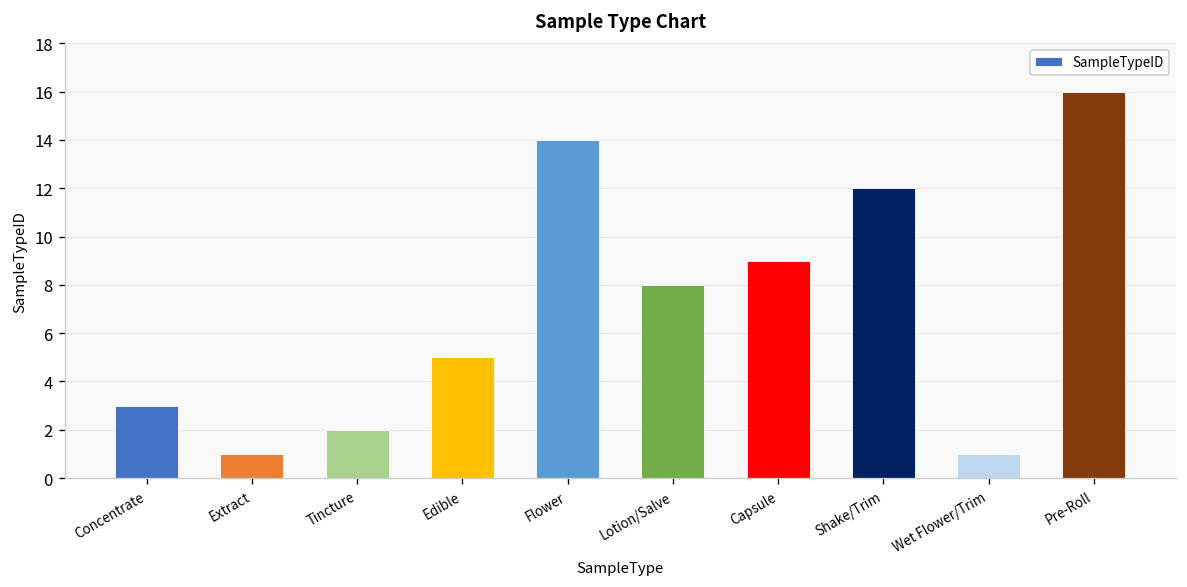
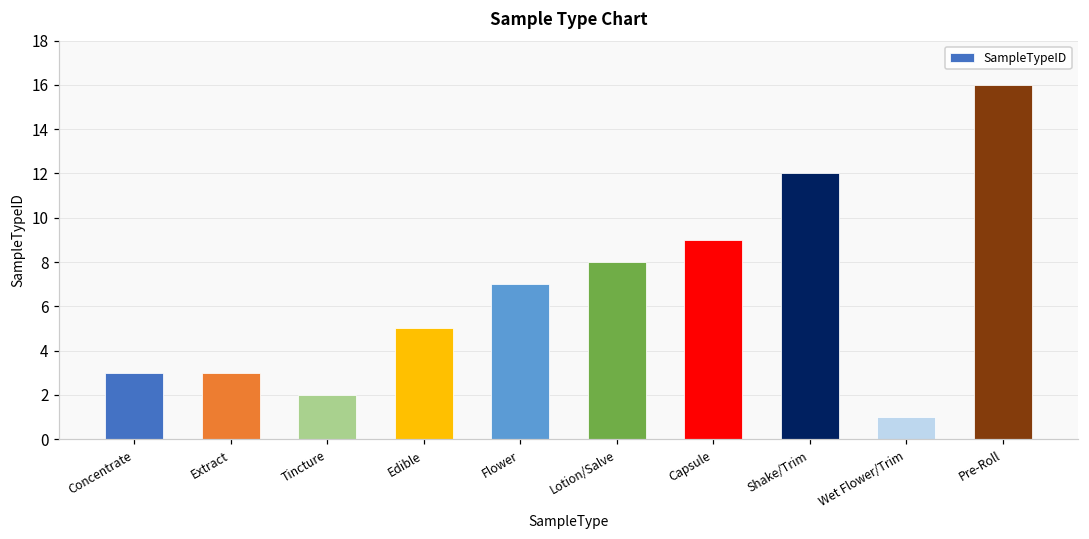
  {
    "Concentrate": 3,
-   "Extract": 1,
+   "Extract": 3,
    "Tincture": 2,
    "Edible": 5,
-   "Flower": 14,
+   "Flower": 7,
    "Lotion/Salve": 8,
    "Capsule": 9,
    "Shake/Trim": 12,
    "Wet Flower/Trim": 1,
    "Pre-Roll": 16
  }
